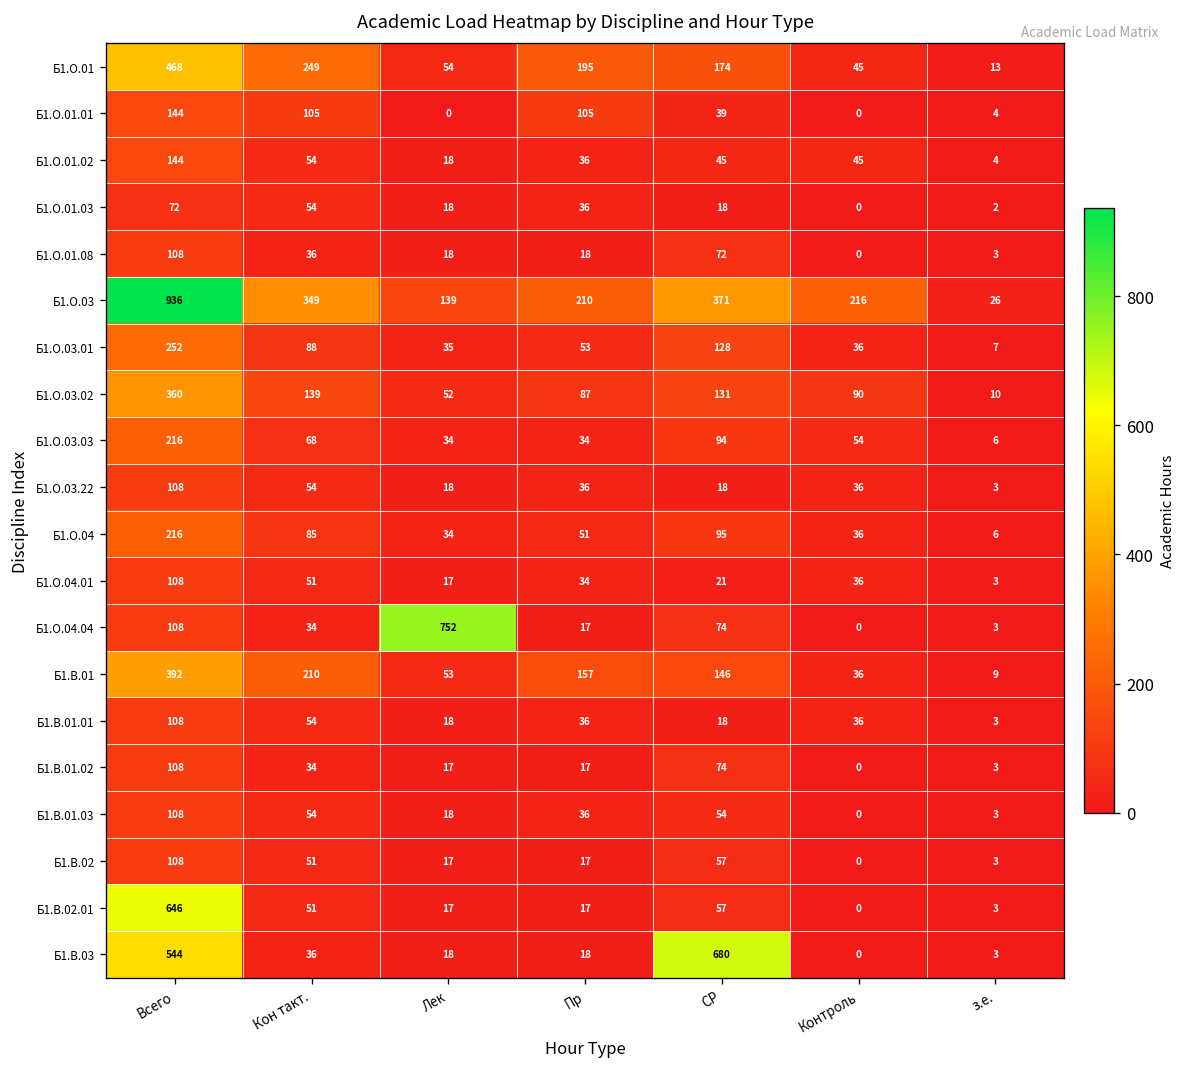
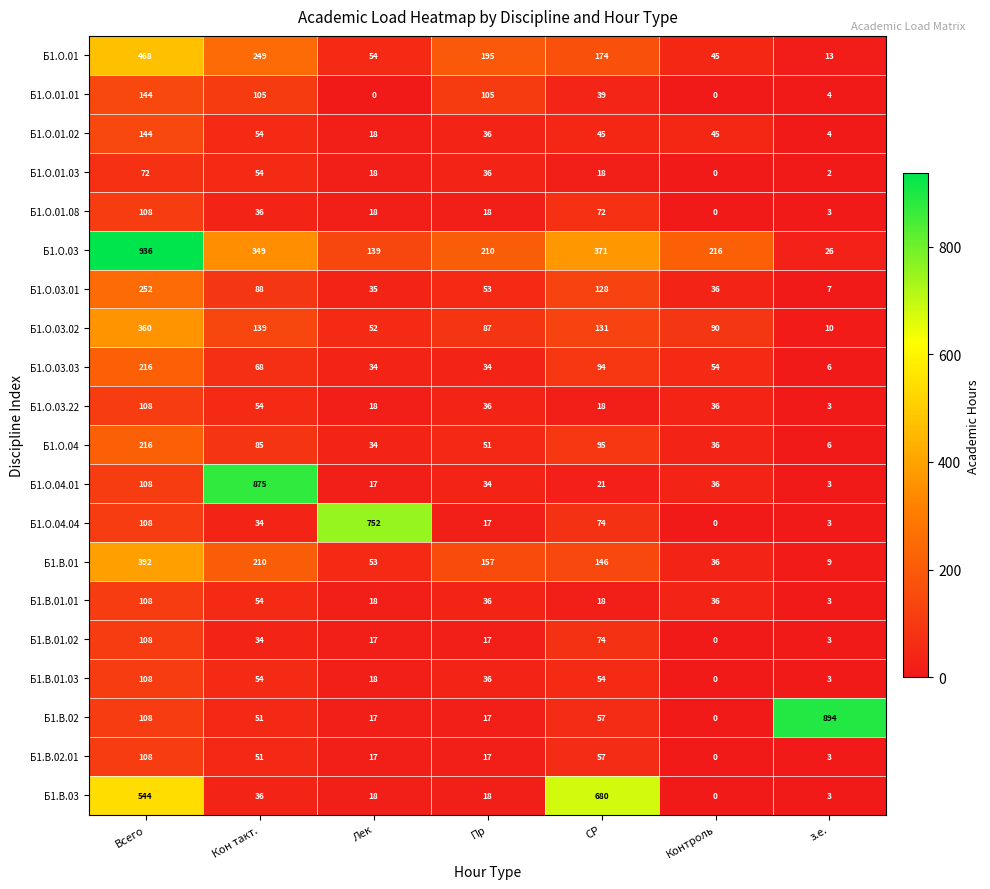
  {
    "Б1.О.01": {
      "Всего": 468,
      "Кон такт.": 249,
      "Лек": 54,
      "Пр": 195,
      "СР": 174,
      "Контроль": 45,
      "з.е.": 13
    },
    "Б1.О.01.01": {
      "Всего": 144,
      "Кон такт.": 105,
      "Лек": 0,
      "Пр": 105,
      "СР": 39,
      "Контроль": 0,
      "з.е.": 4
    },
    "Б1.О.01.02": {
      "Всего": 144,
      "Кон такт.": 54,
      "Лек": 18,
      "Пр": 36,
      "СР": 45,
      "Контроль": 45,
      "з.е.": 4
    },
    "Б1.О.01.03": {
      "Всего": 72,
      "Кон такт.": 54,
      "Лек": 18,
      "Пр": 36,
      "СР": 18,
      "Контроль": 0,
      "з.е.": 2
    },
    "Б1.О.01.08": {
      "Всего": 108,
      "Кон такт.": 36,
      "Лек": 18,
      "Пр": 18,
      "СР": 72,
      "Контроль": 0,
      "з.е.": 3
    },
    "Б1.О.03": {
      "Всего": 936,
      "Кон такт.": 349,
      "Лек": 139,
      "Пр": 210,
      "СР": 371,
      "Контроль": 216,
      "з.е.": 26
    },
    "Б1.О.03.01": {
      "Всего": 252,
      "Кон такт.": 88,
      "Лек": 35,
      "Пр": 53,
      "СР": 128,
      "Контроль": 36,
      "з.е.": 7
    },
    "Б1.О.03.02": {
      "Всего": 360,
      "Кон такт.": 139,
      "Лек": 52,
      "Пр": 87,
      "СР": 131,
      "Контроль": 90,
      "з.е.": 10
    },
    "Б1.О.03.03": {
      "Всего": 216,
      "Кон такт.": 68,
      "Лек": 34,
      "Пр": 34,
      "СР": 94,
      "Контроль": 54,
      "з.е.": 6
    },
    "Б1.О.03.22": {
      "Всего": 108,
      "Кон такт.": 54,
      "Лек": 18,
      "Пр": 36,
      "СР": 18,
      "Контроль": 36,
      "з.е.": 3
    },
    "Б1.О.04": {
      "Всего": 216,
      "Кон такт.": 85,
      "Лек": 34,
      "Пр": 51,
      "СР": 95,
      "Контроль": 36,
      "з.е.": 6
    },
    "Б1.О.04.01": {
      "Всего": 108,
-     "Кон такт.": 51,
+     "Кон такт.": 875,
      "Лек": 17,
      "Пр": 34,
      "СР": 21,
      "Контроль": 36,
      "з.е.": 3
    },
    "Б1.О.04.04": {
      "Всего": 108,
      "Кон такт.": 34,
      "Лек": 752,
      "Пр": 17,
      "СР": 74,
      "Контроль": 0,
      "з.е.": 3
    },
    "Б1.В.01": {
      "Всего": 392,
      "Кон такт.": 210,
      "Лек": 53,
      "Пр": 157,
      "СР": 146,
      "Контроль": 36,
      "з.е.": 9
    },
    "Б1.В.01.01": {
      "Всего": 108,
      "Кон такт.": 54,
      "Лек": 18,
      "Пр": 36,
      "СР": 18,
      "Контроль": 36,
      "з.е.": 3
    },
    "Б1.В.01.02": {
      "Всего": 108,
      "Кон такт.": 34,
      "Лек": 17,
      "Пр": 17,
      "СР": 74,
      "Контроль": 0,
      "з.е.": 3
    },
    "Б1.В.01.03": {
      "Всего": 108,
      "Кон такт.": 54,
      "Лек": 18,
      "Пр": 36,
      "СР": 54,
      "Контроль": 0,
      "з.е.": 3
    },
    "Б1.В.02": {
      "Всего": 108,
      "Кон такт.": 51,
      "Лек": 17,
      "Пр": 17,
      "СР": 57,
      "Контроль": 0,
-     "з.е.": 3
+     "з.е.": 894
    },
    "Б1.В.02.01": {
-     "Всего": 646,
+     "Всего": 108,
      "Кон такт.": 51,
      "Лек": 17,
      "Пр": 17,
      "СР": 57,
      "Контроль": 0,
      "з.е.": 3
    },
    "Б1.В.03": {
      "Всего": 544,
      "Кон такт.": 36,
      "Лек": 18,
      "Пр": 18,
      "СР": 680,
      "Контроль": 0,
      "з.е.": 3
    }
  }
